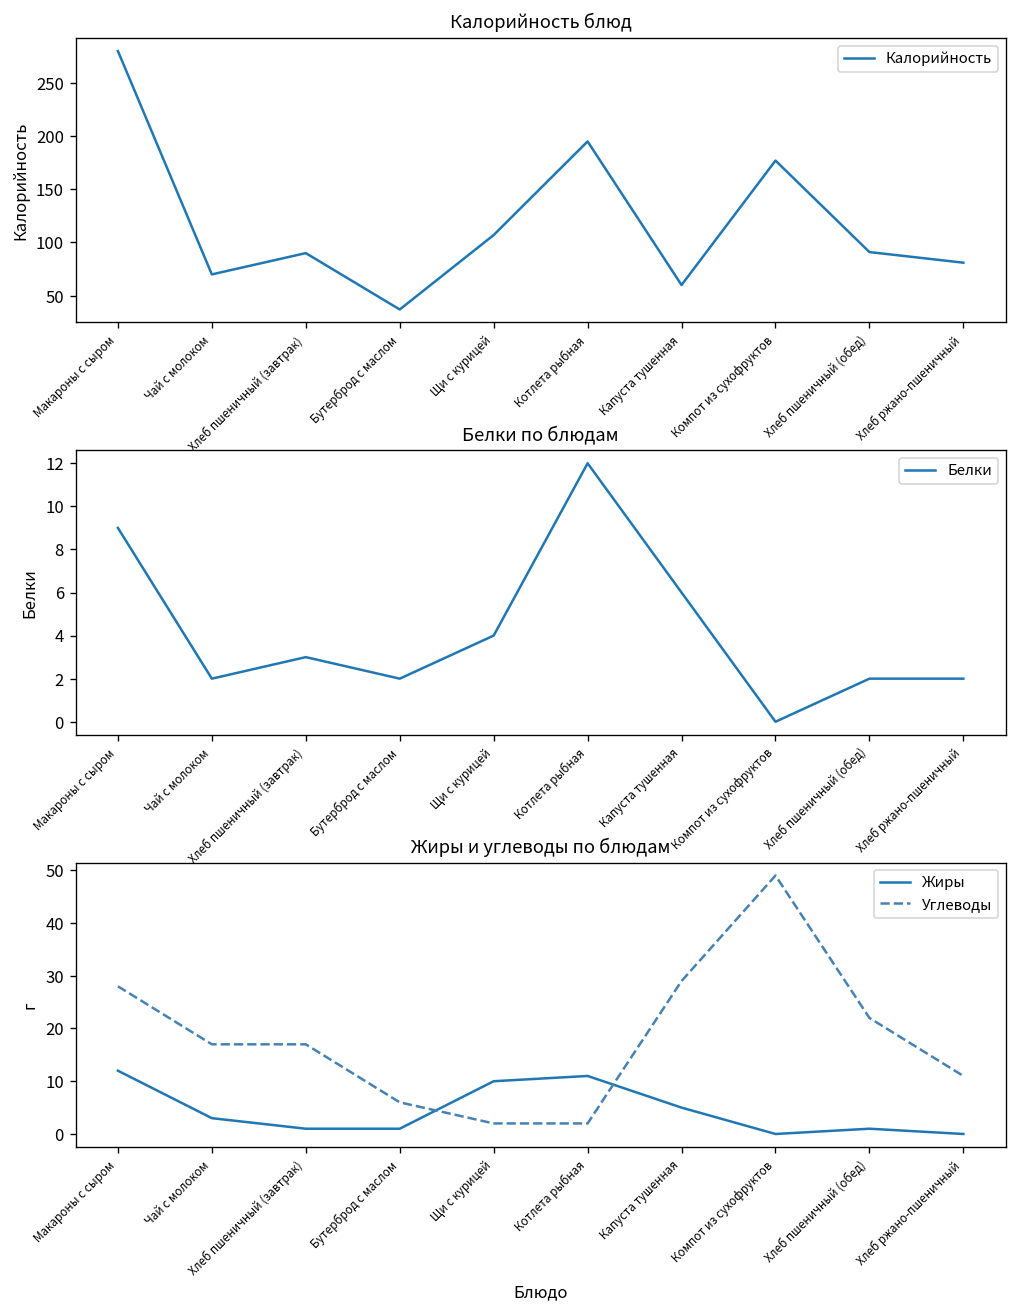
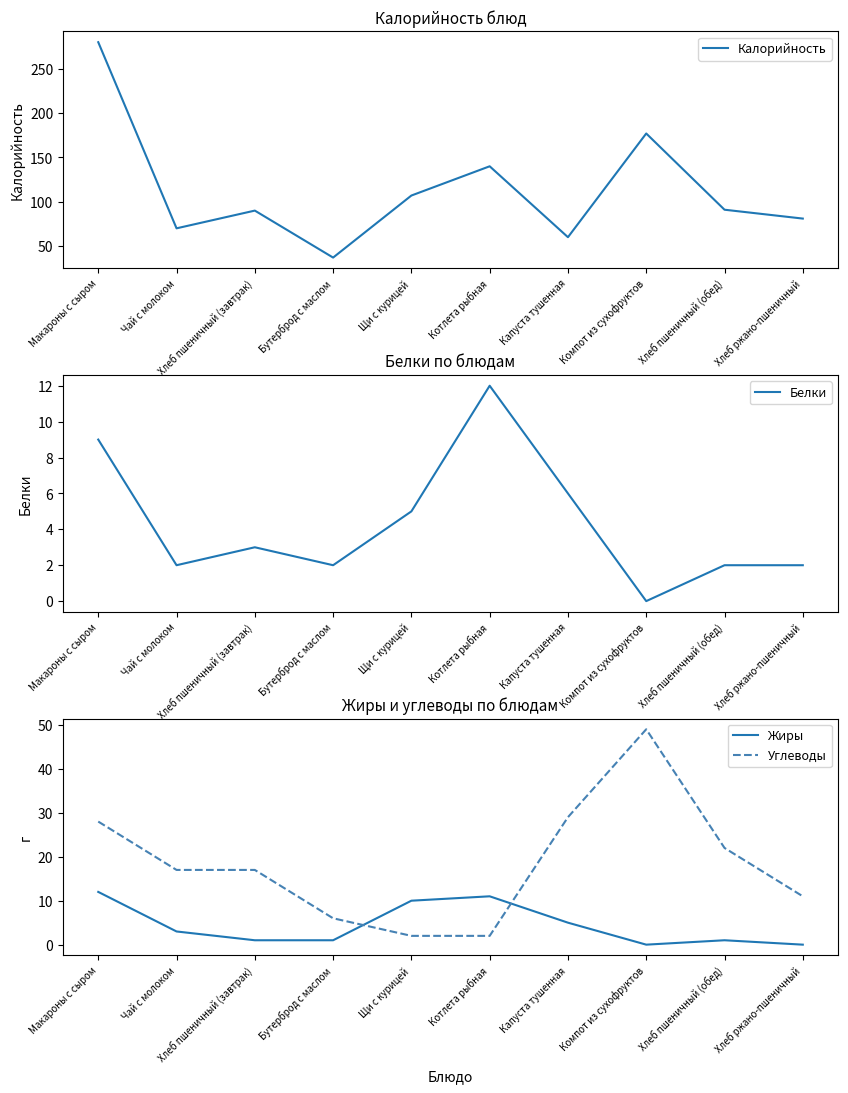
  {
    "Калорийность блюд": {
      "Макароны с сыром": 280,
      "Чай с молоком": 70,
      "Хлеб пшеничный (завтрак)": 90,
      "Бутерброд с маслом": 40,
      "Щи с курицей": 110,
-     "Котлета рыбная": 200,
+     "Котлета рыбная": 140,
      "Капуста тушенная": 60,
      "Компот из сухофруктов": 180,
      "Хлеб пшеничный (обед)": 90,
      "Хлеб ржано-пшеничный": 80
    },
    "Белки по блюдам": {
      "Макароны с сыром": 9,
      "Чай с молоком": 2,
      "Хлеб пшеничный (завтрак)": 3,
      "Бутерброд с маслом": 2,
-     "Щи с курицей": 4,
+     "Щи с курицей": 5,
      "Котлета рыбная": 12,
      "Капуста тушенная": 6,
      "Компот из сухофруктов": 0,
      "Хлеб пшеничный (обед)": 2,
      "Хлеб ржано-пшеничный": 2
    }
  }
